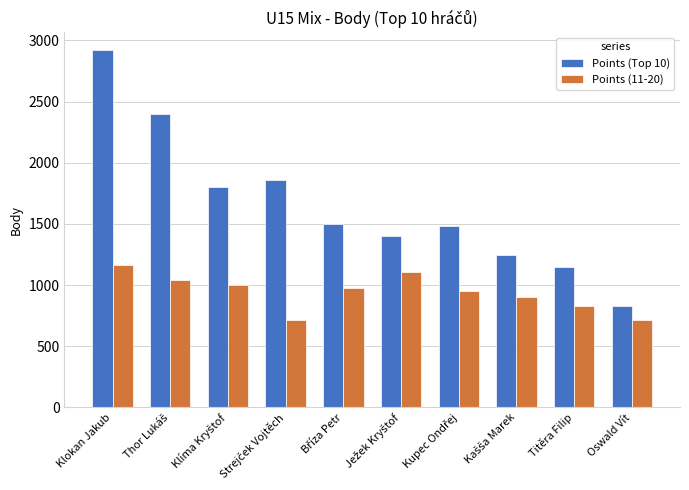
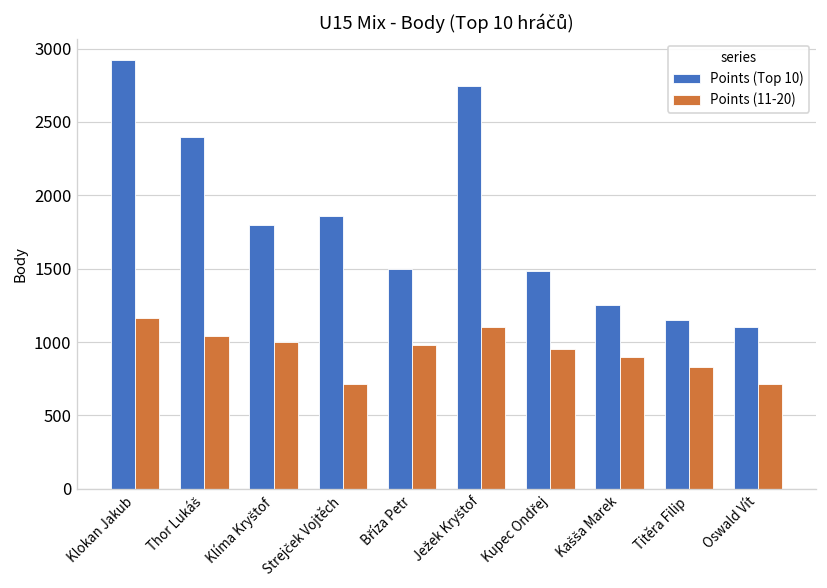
  {
    "Points (Top 10)": {
      "Klokan Jakub": 2920,
      "Thor Lukáš": 2400,
      "Klíma Kryštof": 1800,
      "Strejček Vojtěch": 1860,
      "Bříza Petr": 1500,
-     "Ježek Kryštof": 1400,
+     "Ježek Kryštof": 2750,
      "Kupec Ondřej": 1490,
      "Kašša Marek": 1250,
      "Titěra Filip": 1150,
-     "Oswald Vít": 830
+     "Oswald Vít": 1100
    },
    "Points (11-20)": {
      "Klokan Jakub": 1160,
      "Thor Lukáš": 1040,
      "Klíma Kryštof": 1000,
      "Strejček Vojtěch": 710,
      "Bříza Petr": 980,
      "Ježek Kryštof": 1110,
      "Kupec Ondřej": 950,
      "Kašša Marek": 900,
      "Titěra Filip": 830,
      "Oswald Vít": 710
    }
  }
